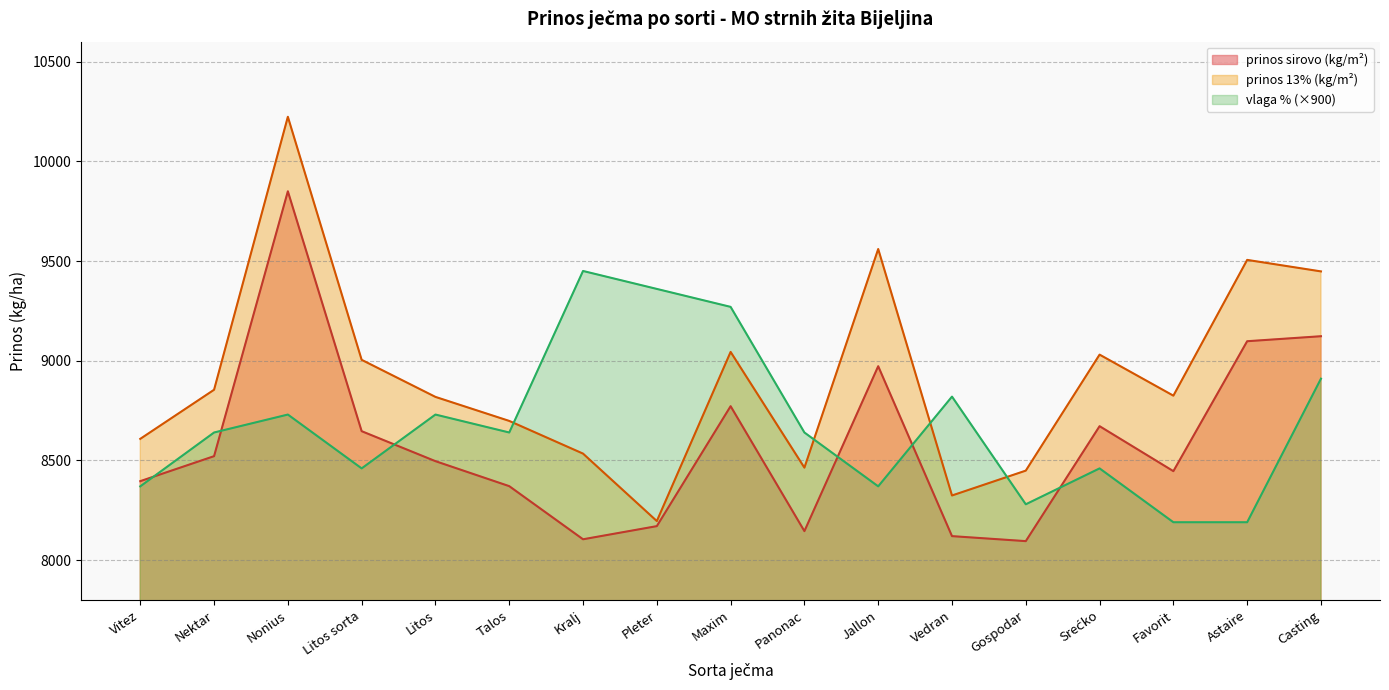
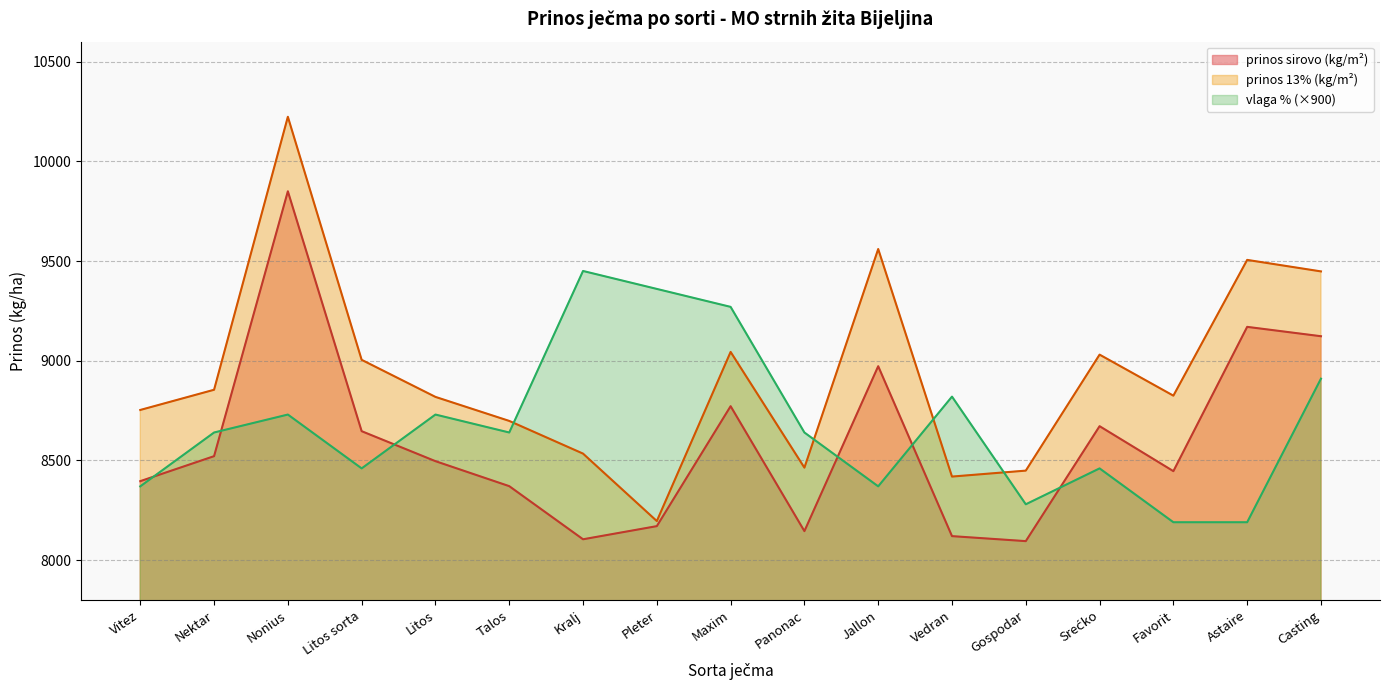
  {
    "prinos sirovo (kg/m²)": {
      "Vitez": 8400,
      "Nektar": 8520,
      "Nonius": 9850,
      "Litos sorta": 8650,
      "Litos": 8500,
      "Talos": 8370,
      "Kralj": 8100,
      "Pleter": 8170,
      "Maxim": 8770,
      "Panonac": 8150,
      "Jallon": 8970,
      "Vedran": 8120,
      "Gospodar": 8100,
      "Srećko": 8670,
      "Favorit": 8450,
-     "Astaire": 9100,
+     "Astaire": 9170,
      "Casting": 9120
    },
    "prinos 13% (kg/m²)": {
-     "Vitez": 8610,
+     "Vitez": 8750,
      "Nektar": 8850,
      "Nonius": 10220,
      "Litos sorta": 9000,
      "Litos": 8820,
      "Talos": 8700,
      "Kralj": 8530,
      "Pleter": 8200,
      "Maxim": 9040,
      "Panonac": 8460,
      "Jallon": 9560,
-     "Vedran": 8320,
+     "Vedran": 8420,
      "Gospodar": 8450,
      "Srećko": 9030,
      "Favorit": 8820,
      "Astaire": 9510,
      "Casting": 9450
    },
    "vlaga % (×900)": {
      "Vitez": 8370,
      "Nektar": 8640,
      "Nonius": 8730,
      "Litos sorta": 8460,
      "Litos": 8730,
      "Talos": 8640,
      "Kralj": 9450,
      "Pleter": 9360,
      "Maxim": 9270,
      "Panonac": 8640,
      "Jallon": 8370,
      "Vedran": 8820,
      "Gospodar": 8280,
      "Srećko": 8460,
      "Favorit": 8190,
      "Astaire": 8190,
      "Casting": 8910
    }
  }
